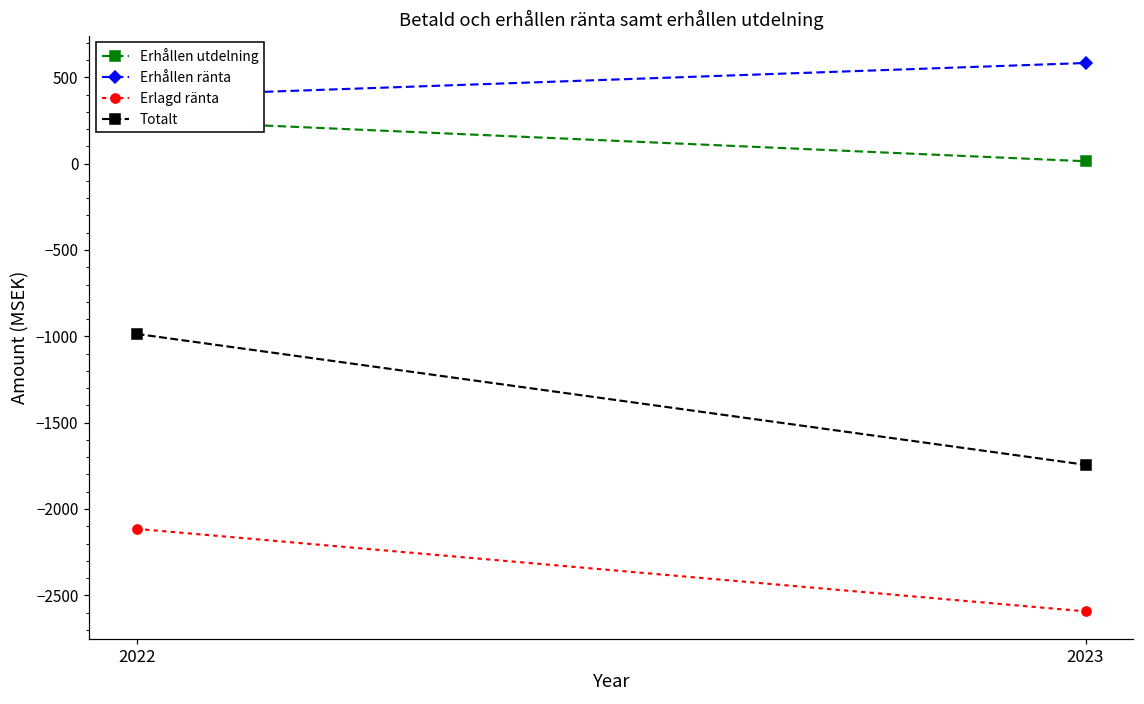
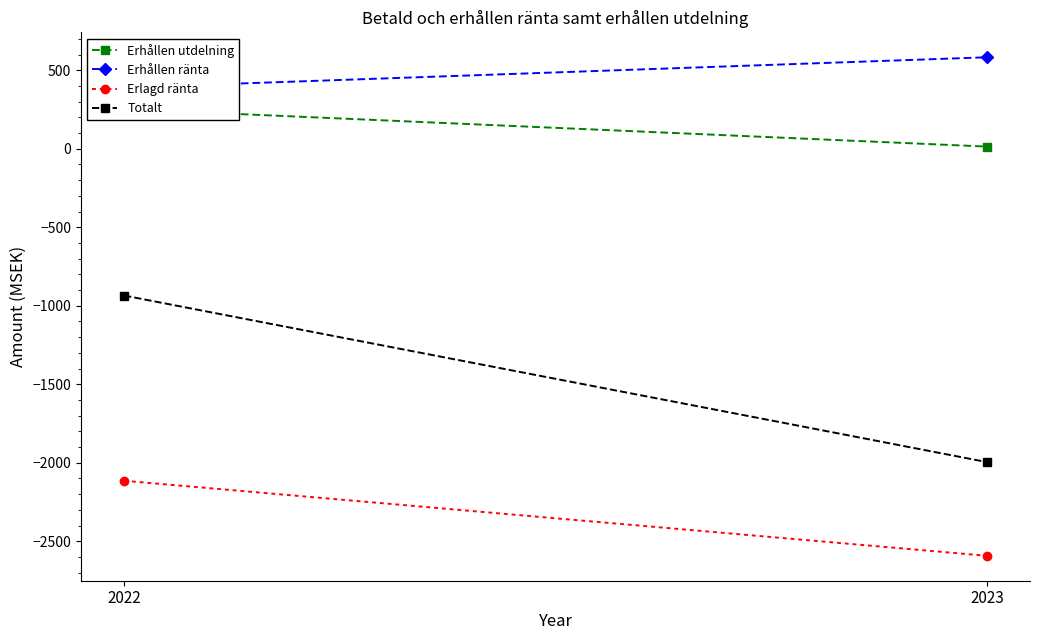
  {
    "Erhållen utdelning": {
      "2023": 10
    },
    "Erhållen ränta": {
      "2023": 580
    },
    "Erlagd ränta": {
      "2022": -2120,
      "2023": -2590
    },
    "Totalt": {
-     "2022": -990,
-     "2023": -1740
+     "2022": -940,
+     "2023": -2000
    }
  }
